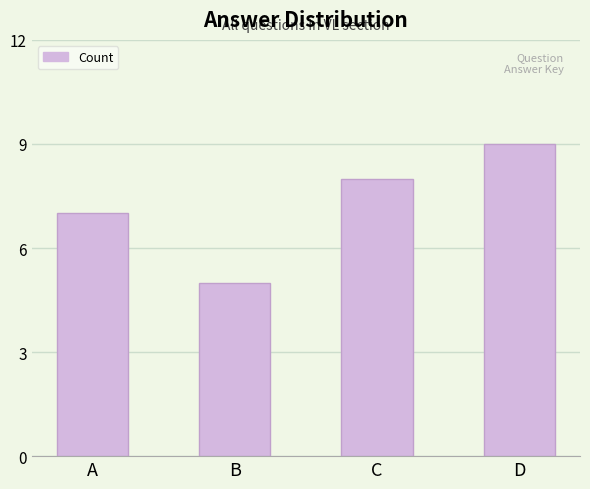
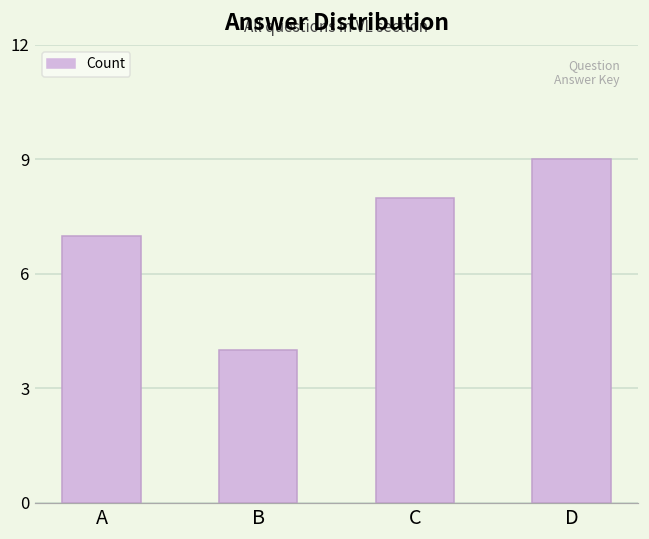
  {
    "A": 7,
-   "B": 5,
+   "B": 4,
    "C": 8,
    "D": 9
  }
